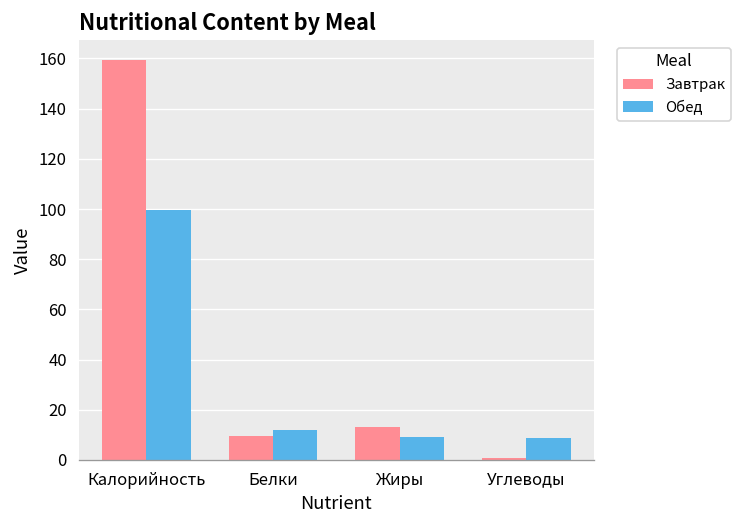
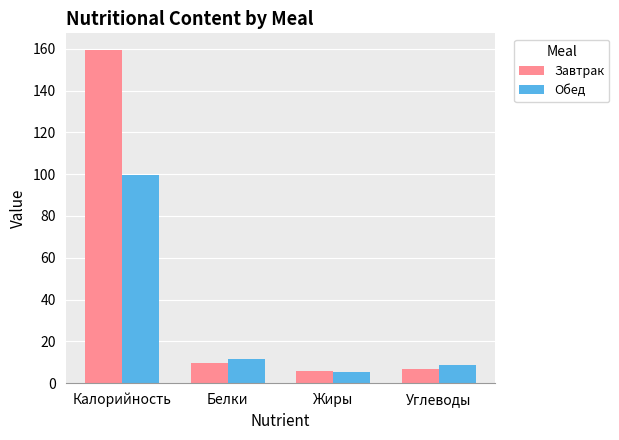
  {
    "Завтрак": {
      "Калорийность": 159,
      "Белки": 10,
-     "Жиры": 13,
-     "Углеводы": 1
+     "Жиры": 6,
+     "Углеводы": 7
    },
    "Обед": {
      "Калорийность": 100,
      "Белки": 12,
-     "Жиры": 9,
+     "Жиры": 5,
      "Углеводы": 9
    }
  }
